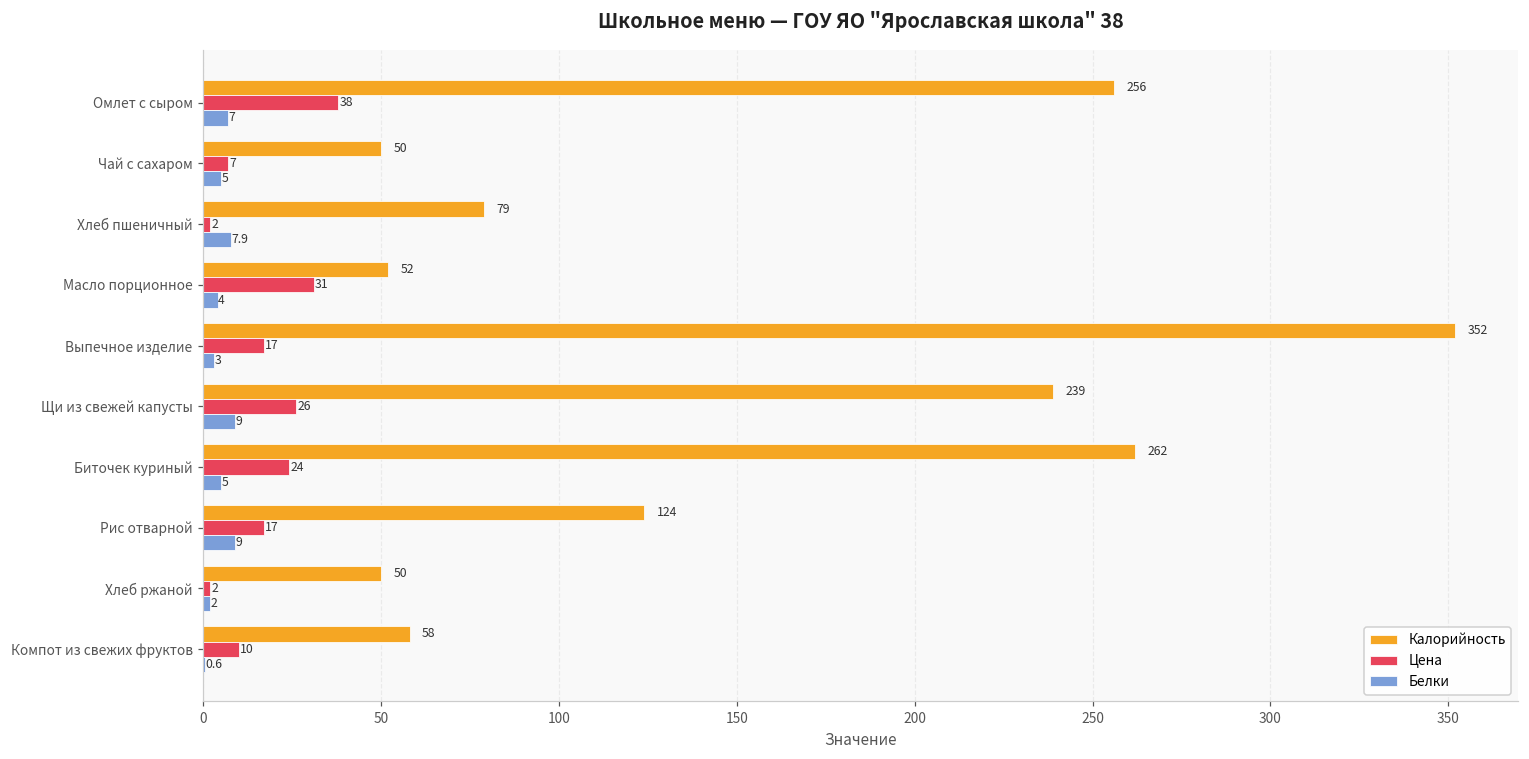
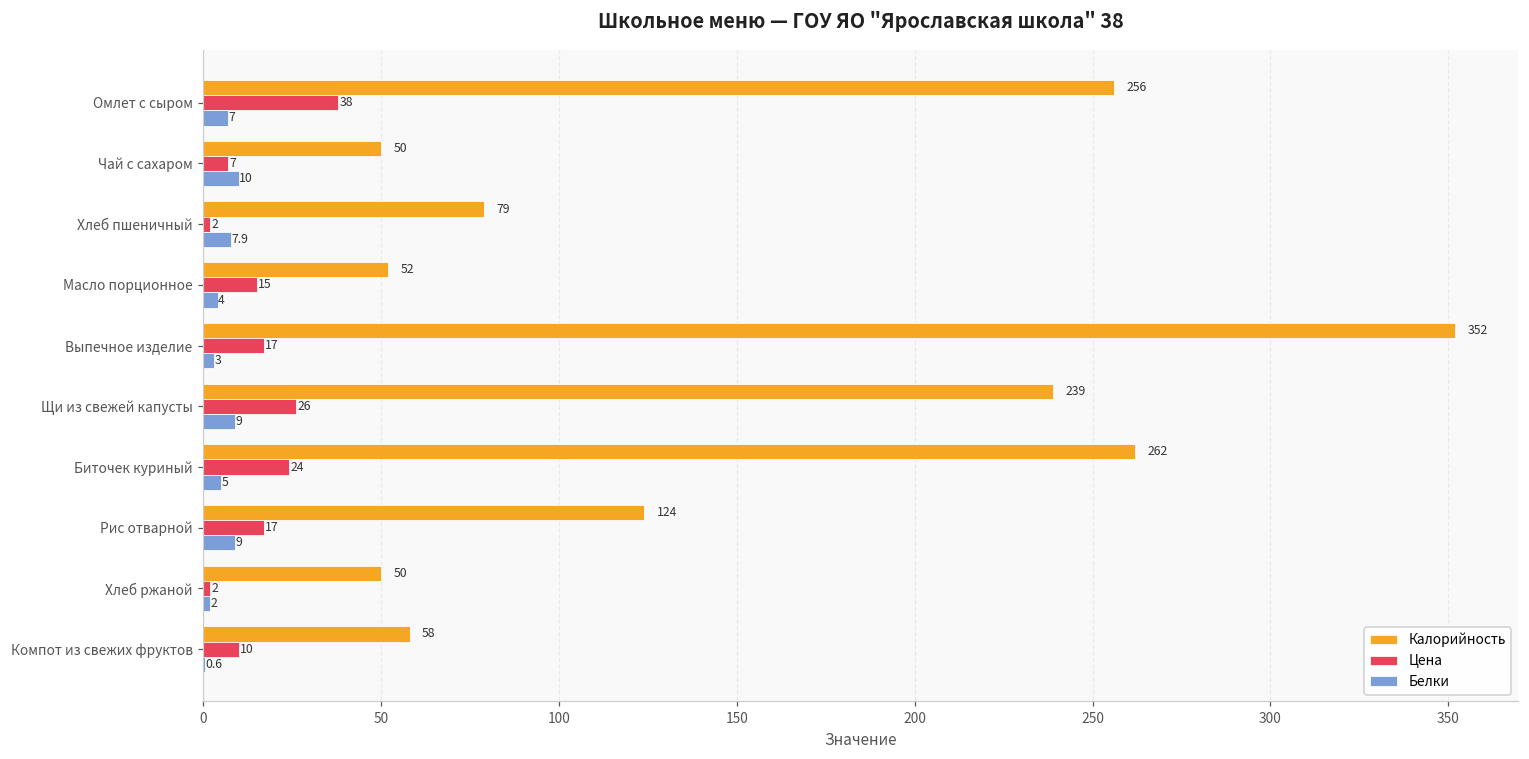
  {
    "Калорийность": {
      "Омлет с сыром": 256,
      "Чай с сахаром": 50,
      "Хлеб пшеничный": 79,
      "Масло порционное": 52,
      "Выпечное изделие": 352,
      "Щи из свежей капусты": 239,
      "Биточек куриный": 262,
      "Рис отварной": 124,
      "Хлеб ржаной": 50,
      "Компот из свежих фруктов": 58
    },
    "Цена": {
      "Омлет с сыром": 38,
      "Чай с сахаром": 7,
      "Хлеб пшеничный": 2,
-     "Масло порционное": 31,
+     "Масло порционное": 15,
      "Выпечное изделие": 17,
      "Щи из свежей капусты": 26,
      "Биточек куриный": 24,
      "Рис отварной": 17,
      "Хлеб ржаной": 2,
      "Компот из свежих фруктов": 10
    },
    "Белки": {
      "Омлет с сыром": 7,
-     "Чай с сахаром": 5,
+     "Чай с сахаром": 10,
      "Хлеб пшеничный": 7.9,
      "Масло порционное": 4,
      "Выпечное изделие": 3,
      "Щи из свежей капусты": 9,
      "Биточек куриный": 5,
      "Рис отварной": 9,
      "Хлеб ржаной": 2,
      "Компот из свежих фруктов": 0.6
    }
  }
